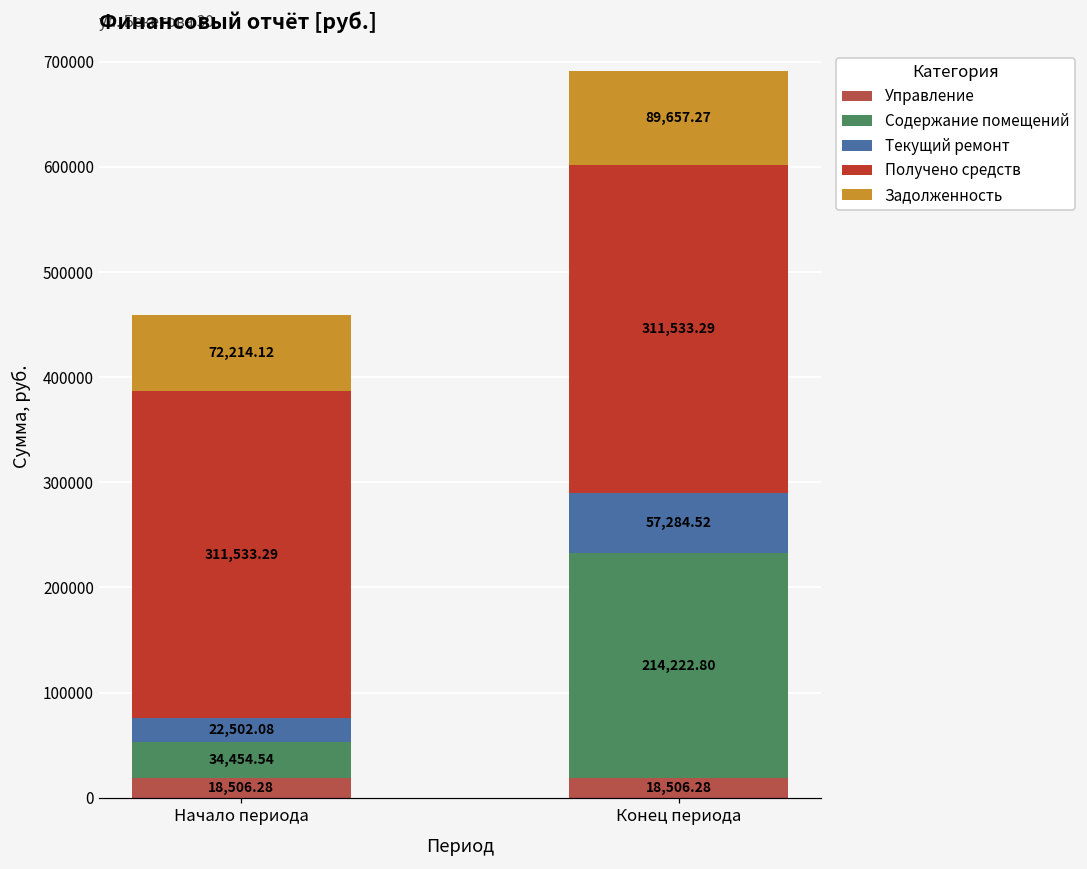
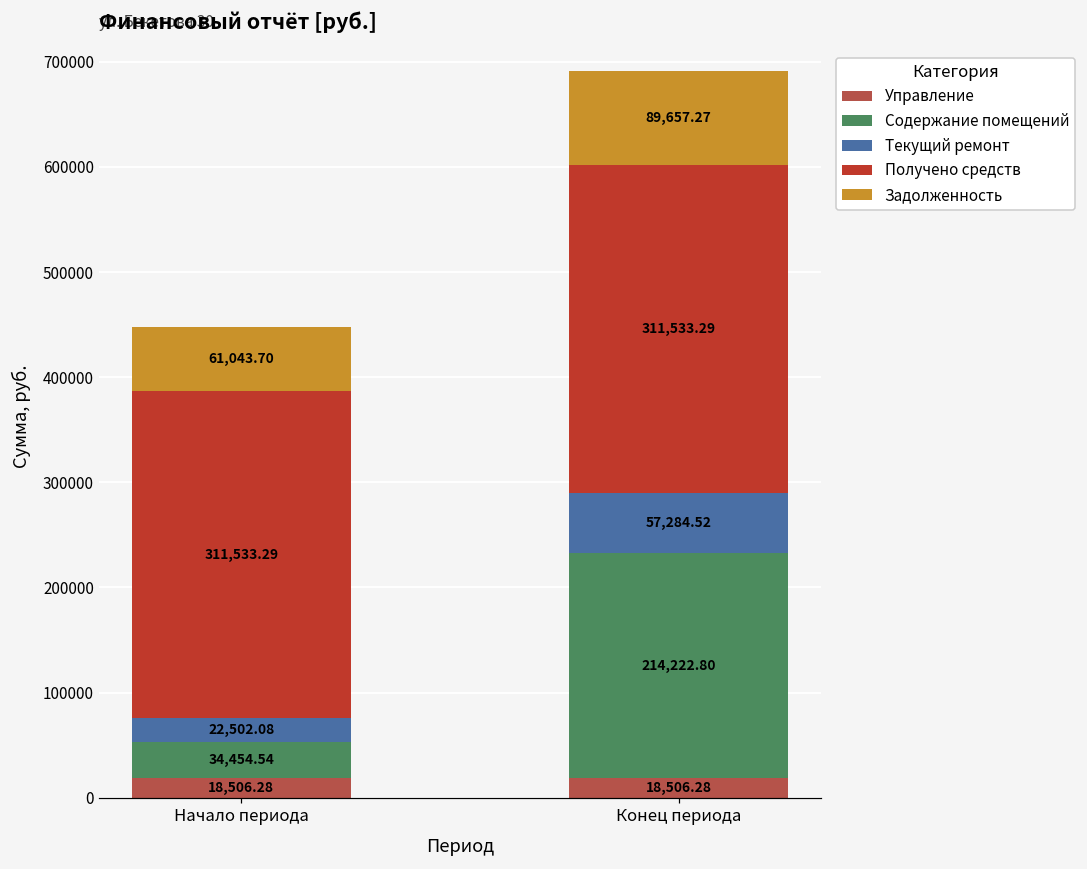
  {
    "Содержание помещений": {
      "Начало периода": "34,454.54",
      "Конец периода": "214,222.80"
    },
    "Текущий ремонт": {
      "Начало периода": "22,502.08",
      "Конец периода": "57,284.52"
    },
    "Задолженность": {
-     "Начало периода": "72,214.12",
+     "Начало периода": "61,043.70",
      "Конец периода": "89,657.27"
    }
  }
